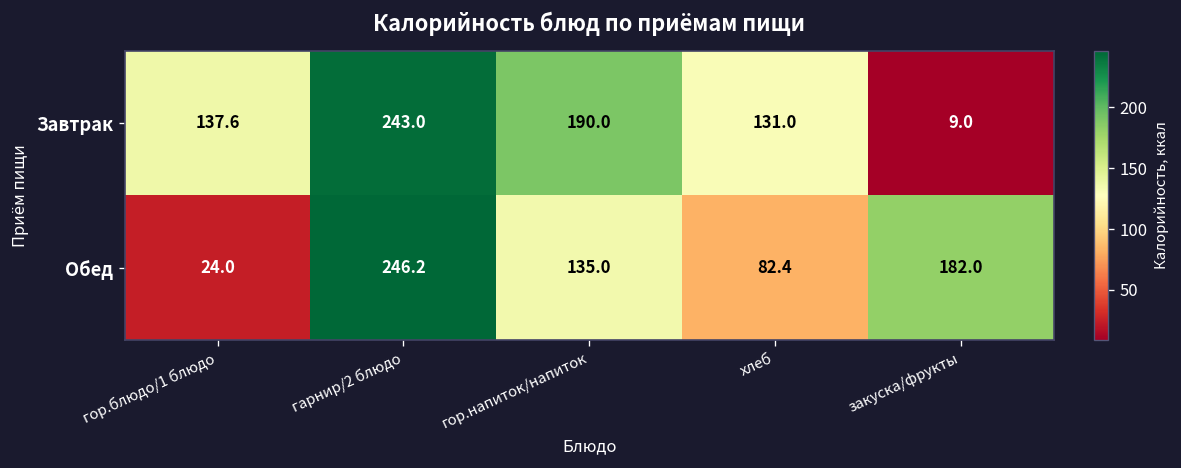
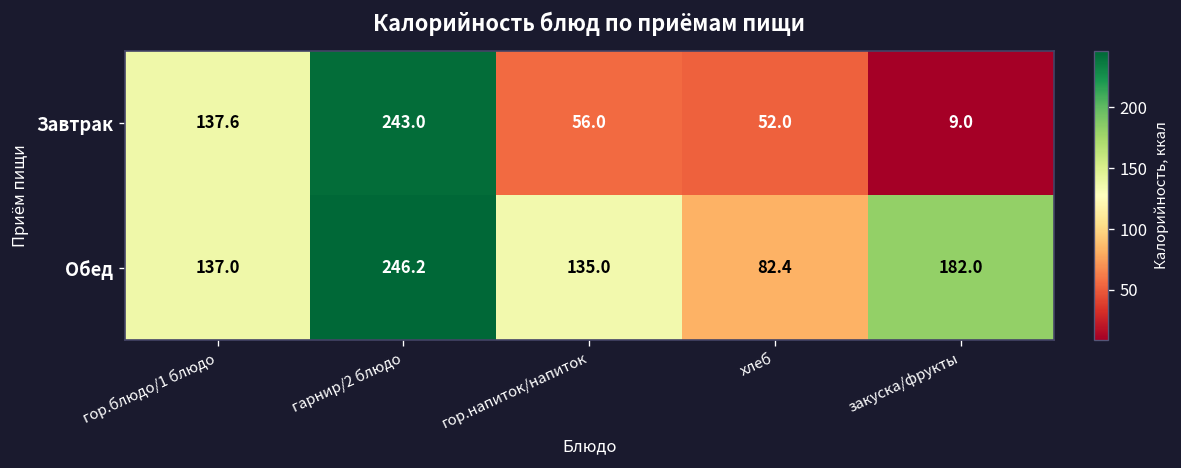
  {
    "Завтрак": {
      "гор.блюдо/1 блюдо": 137.6,
      "гарнир/2 блюдо": 243.0,
-     "гор.напиток/напиток": 190.0,
-     "хлеб": 131.0,
+     "гор.напиток/напиток": 56.0,
+     "хлеб": 52.0,
      "закуска/фрукты": 9.0
    },
    "Обед": {
-     "гор.блюдо/1 блюдо": 24.0,
+     "гор.блюдо/1 блюдо": 137.0,
      "гарнир/2 блюдо": 246.2,
      "гор.напиток/напиток": 135.0,
      "хлеб": 82.4,
      "закуска/фрукты": 182.0
    }
  }
